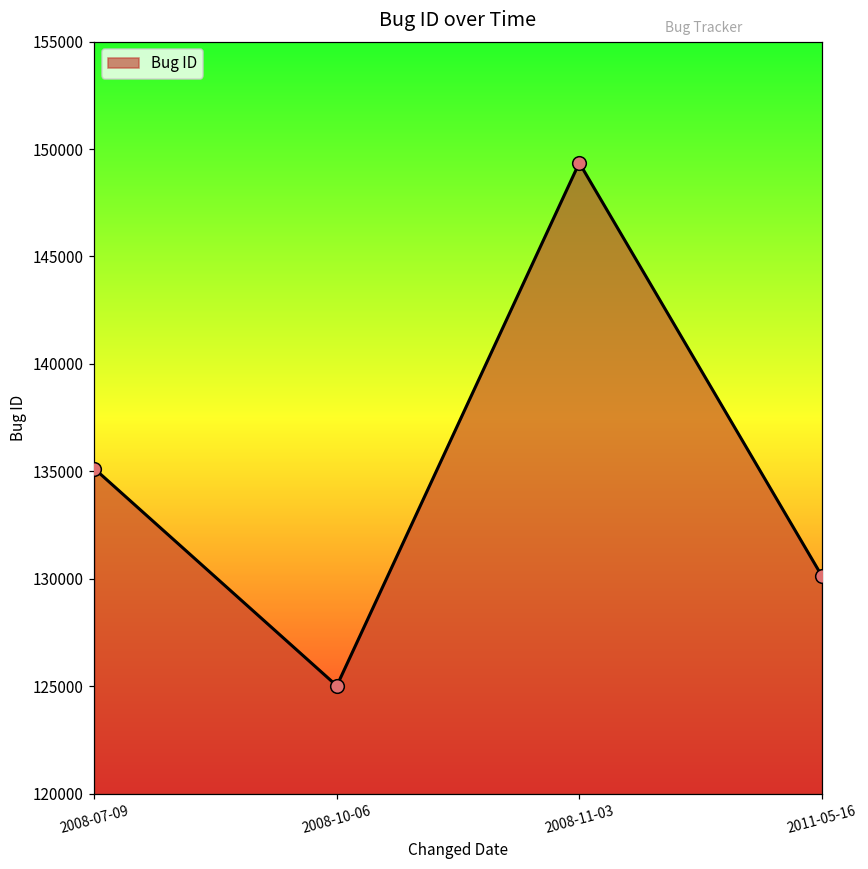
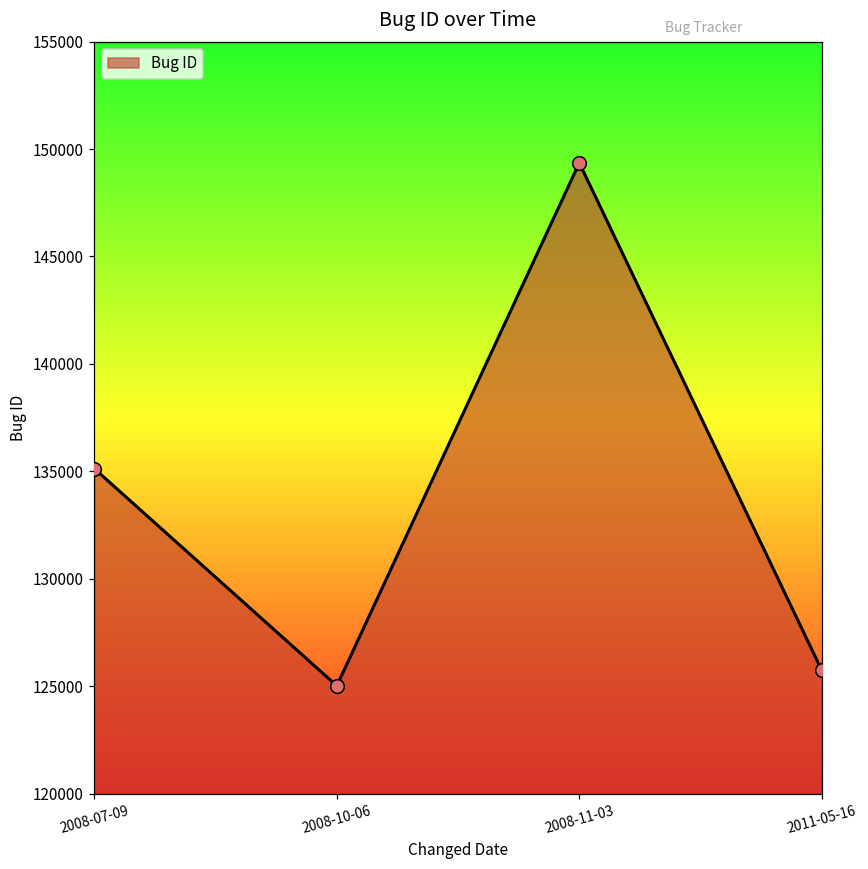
  {
    "2008-07-09": 135100,
    "2008-10-06": 125000,
    "2008-11-03": 149400,
-   "2011-05-16": 130100
+   "2011-05-16": 125700
  }
